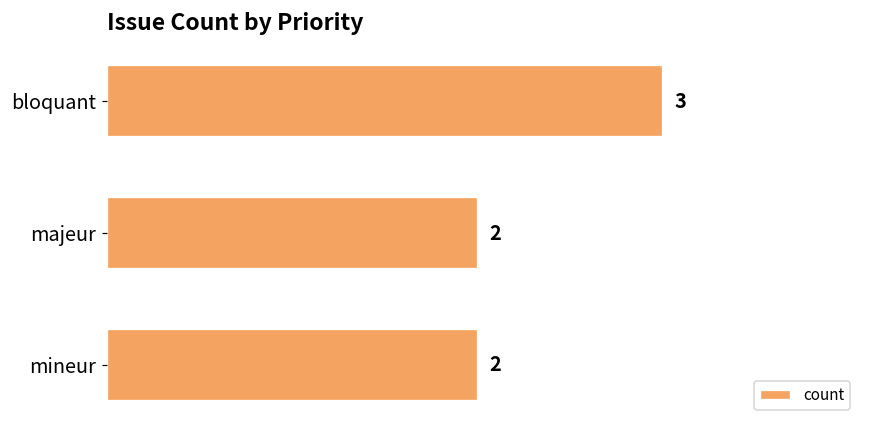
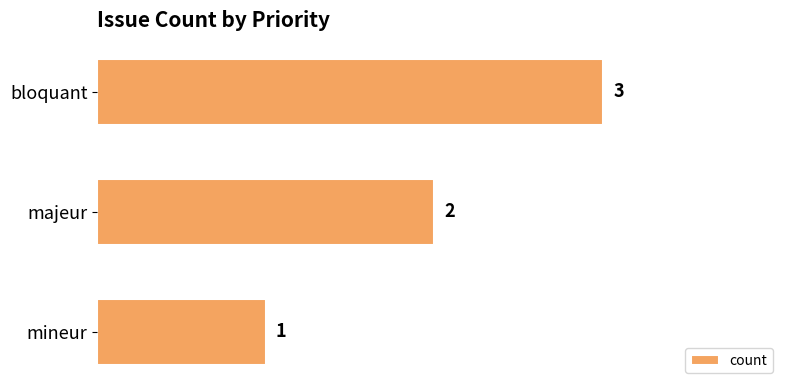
  {
    "bloquant": 3,
    "majeur": 2,
-   "mineur": 2
+   "mineur": 1
  }
